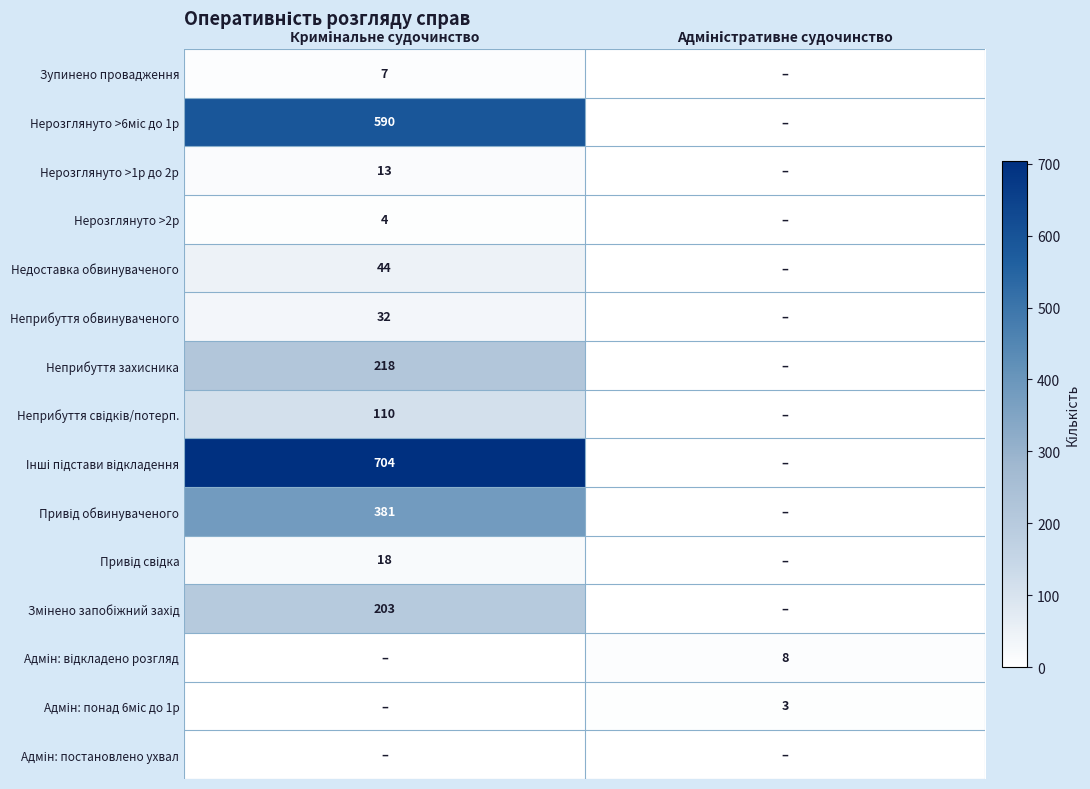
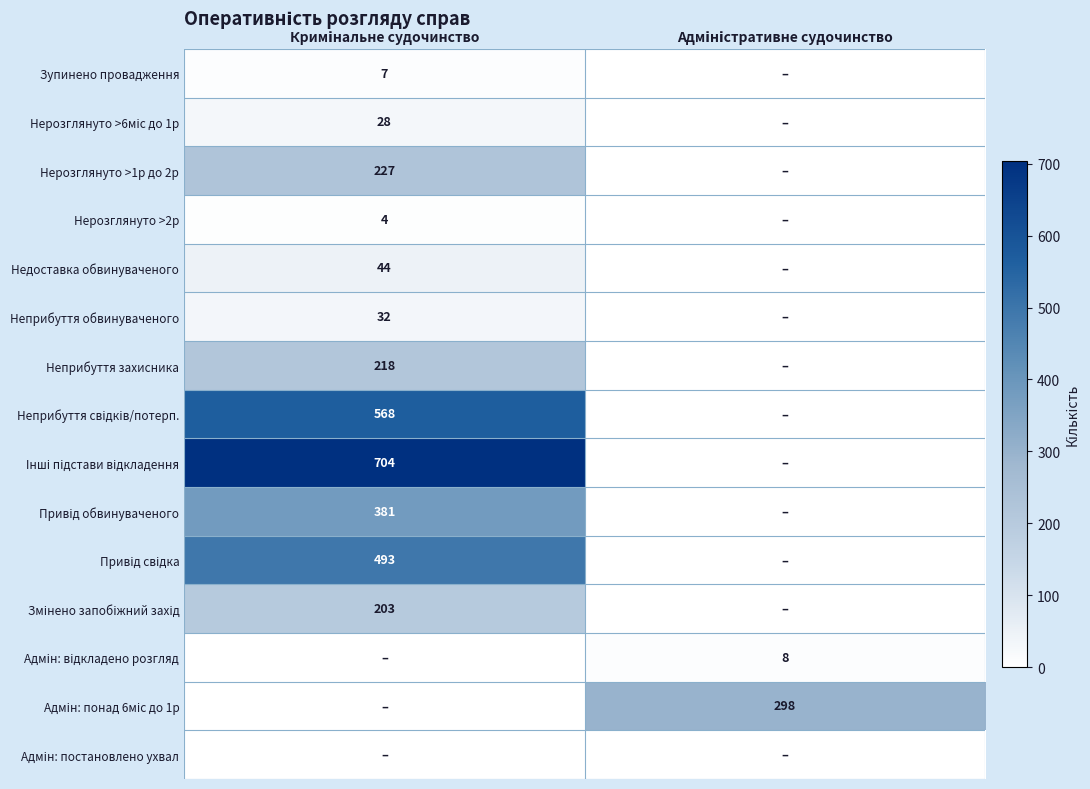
  {
    "Зупинено провадження": {
      "Кримінальне судочинство": 7
    },
    "Нерозглянуто >6міс до 1р": {
-     "Кримінальне судочинство": 590
+     "Кримінальне судочинство": 28
    },
    "Нерозглянуто >1р до 2р": {
-     "Кримінальне судочинство": 13
+     "Кримінальне судочинство": 227
    },
    "Нерозглянуто >2р": {
      "Кримінальне судочинство": 4
    },
    "Недоставка обвинуваченого": {
      "Кримінальне судочинство": 44
    },
    "Неприбуття обвинуваченого": {
      "Кримінальне судочинство": 32
    },
    "Неприбуття захисника": {
      "Кримінальне судочинство": 218
    },
    "Неприбуття свідків/потерп.": {
-     "Кримінальне судочинство": 110
+     "Кримінальне судочинство": 568
    },
    "Інші підстави відкладення": {
      "Кримінальне судочинство": 704
    },
    "Привід обвинуваченого": {
      "Кримінальне судочинство": 381
    },
    "Привід свідка": {
-     "Кримінальне судочинство": 18
+     "Кримінальне судочинство": 493
    },
    "Змінено запобіжний захід": {
      "Кримінальне судочинство": 203
    },
    "Адмін: відкладено розгляд": {
      "Адміністративне судочинство": 8
    },
    "Адмін: понад 6міс до 1р": {
-     "Адміністративне судочинство": 3
+     "Адміністративне судочинство": 298
    }
  }
